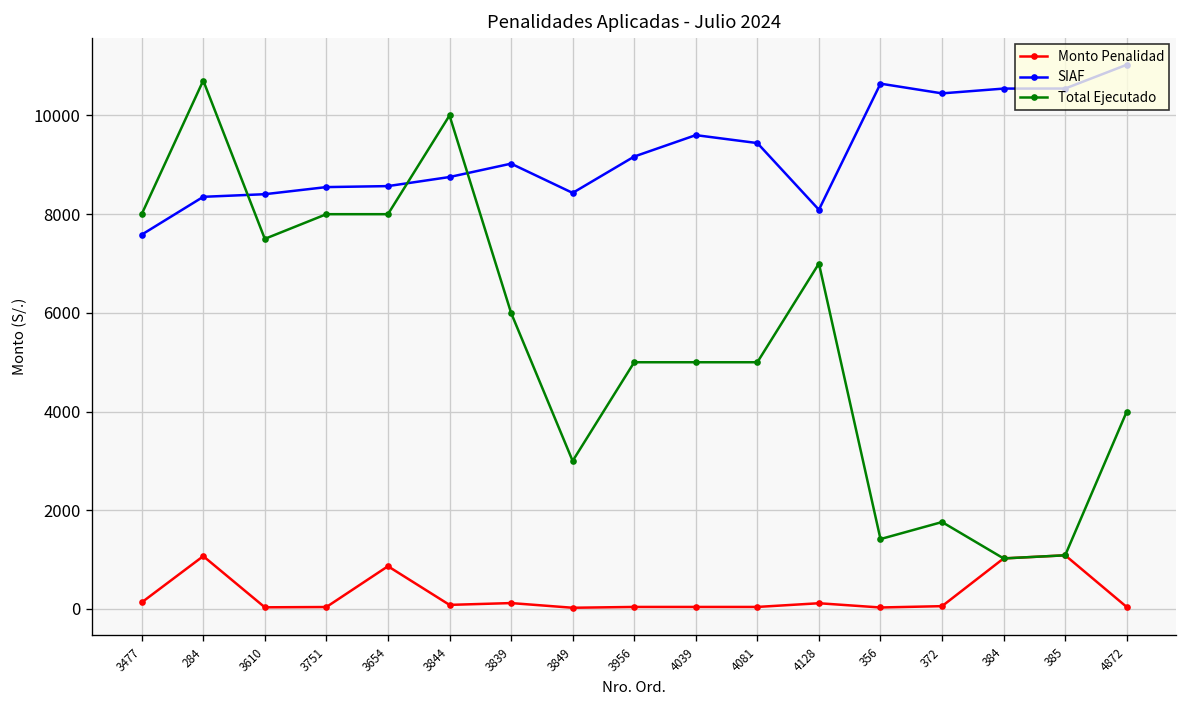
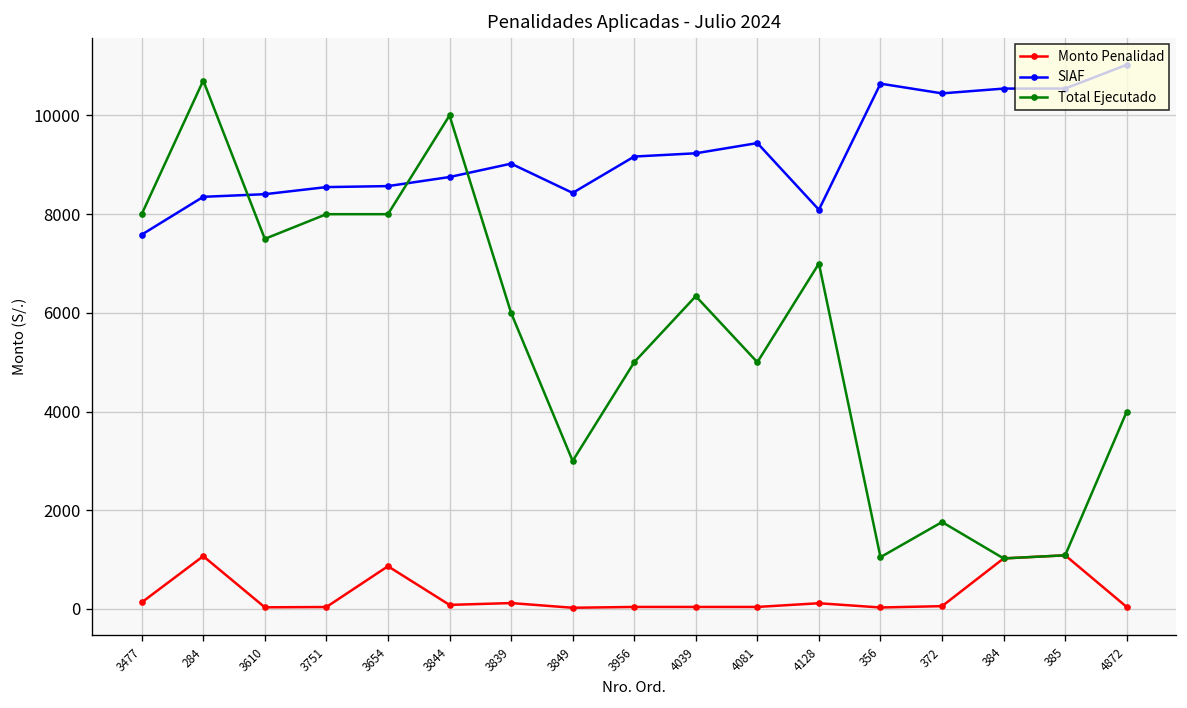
  {
    "Monto Penalidad": {
      "3477": 100,
      "284": 1100,
      "3610": 0,
      "3751": 0,
      "3654": 900,
      "3844": 100,
      "3839": 100,
      "3849": 0,
      "3956": 0,
      "4039": 0,
      "4081": 0,
      "4128": 100,
      "356": 0,
      "372": 100,
      "4872": 0
    },
    "SIAF": {
      "3477": 7600,
      "284": 8400,
      "3610": 8400,
      "3751": 8500,
      "3654": 8600,
      "3844": 8800,
      "3839": 9000,
      "3849": 8400,
      "3956": 9200,
-     "4039": 9600,
+     "4039": 9200,
      "4081": 9400,
      "4128": 8100,
      "356": 10600,
      "372": 10400,
      "384": 10500
    },
    "Total Ejecutado": {
      "3477": 8000,
      "284": 10700,
      "3610": 7500,
      "3751": 8000,
      "3654": 8000,
      "3844": 10000,
      "3839": 6000,
      "3849": 3000,
      "3956": 5000,
-     "4039": 5000,
+     "4039": 6300,
      "4081": 5000,
      "4128": 7000,
-     "356": 1400,
+     "356": 1100,
      "372": 1800,
      "4872": 4000
    }
  }
